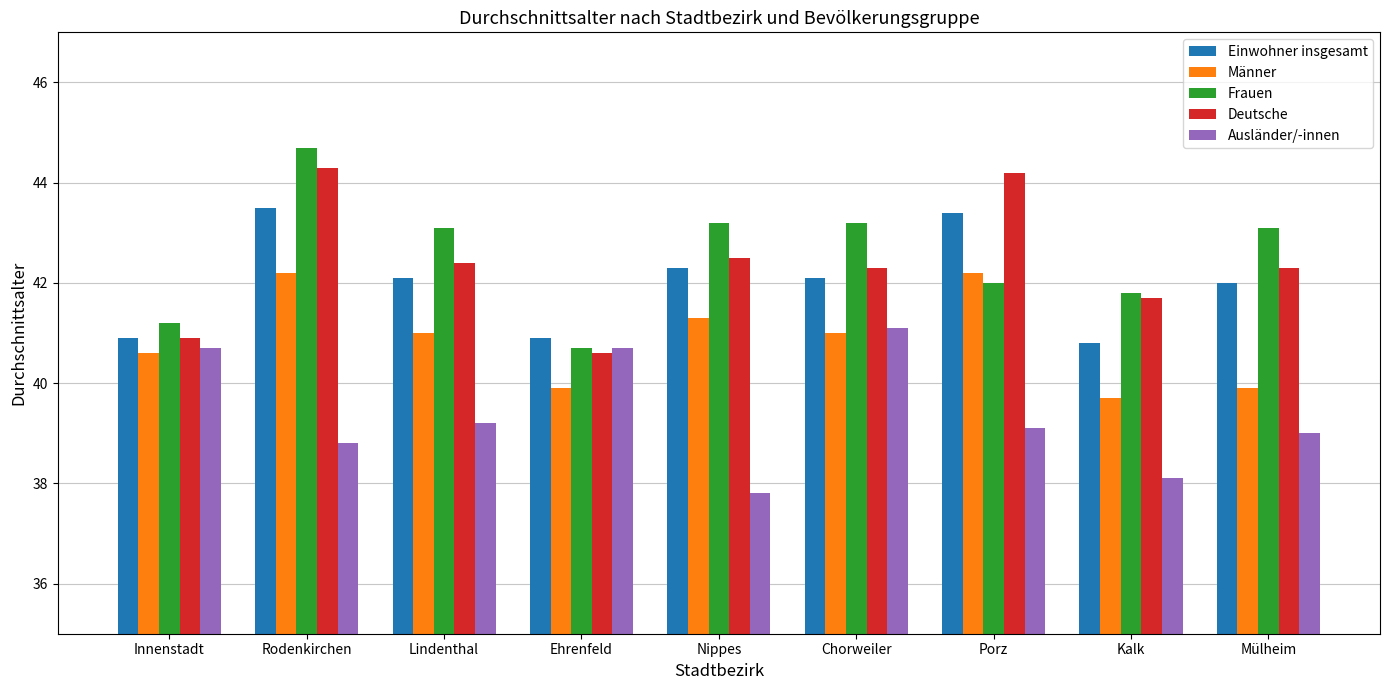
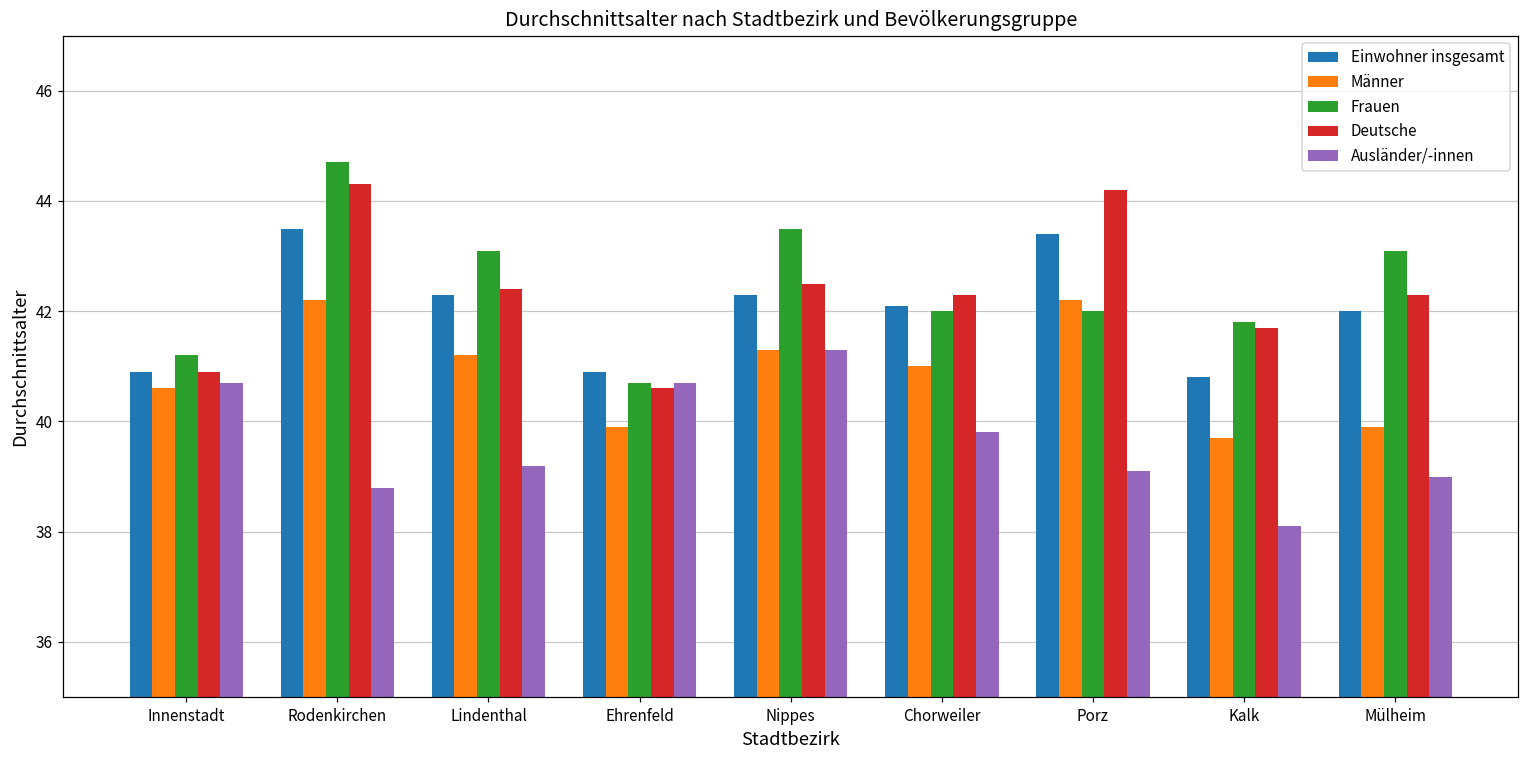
  {
    "Einwohner insgesamt": {
      "Innenstadt": 40.9,
      "Rodenkirchen": 43.5,
-     "Lindenthal": 42.1,
+     "Lindenthal": 42.3,
      "Ehrenfeld": 40.9,
      "Nippes": 42.3,
      "Chorweiler": 42.1,
      "Porz": 43.4,
      "Kalk": 40.8,
      "Mülheim": 42.0
    },
    "Männer": {
      "Innenstadt": 40.6,
      "Rodenkirchen": 42.2,
-     "Lindenthal": 41.0,
+     "Lindenthal": 41.2,
      "Ehrenfeld": 39.9,
      "Nippes": 41.3,
      "Chorweiler": 41.0,
      "Porz": 42.2,
      "Kalk": 39.7,
      "Mülheim": 39.9
    },
    "Frauen": {
      "Innenstadt": 41.2,
      "Rodenkirchen": 44.7,
      "Lindenthal": 43.1,
      "Ehrenfeld": 40.7,
-     "Nippes": 43.2,
-     "Chorweiler": 43.2,
+     "Nippes": 43.5,
+     "Chorweiler": 42.0,
      "Porz": 42.0,
      "Kalk": 41.8,
      "Mülheim": 43.1
    },
    "Deutsche": {
      "Innenstadt": 40.9,
      "Rodenkirchen": 44.3,
      "Lindenthal": 42.4,
      "Ehrenfeld": 40.6,
      "Nippes": 42.5,
      "Chorweiler": 42.3,
      "Porz": 44.2,
      "Kalk": 41.7,
      "Mülheim": 42.3
    },
    "Ausländer/-innen": {
      "Innenstadt": 40.7,
      "Rodenkirchen": 38.8,
      "Lindenthal": 39.2,
      "Ehrenfeld": 40.7,
-     "Nippes": 37.8,
-     "Chorweiler": 41.1,
+     "Nippes": 41.3,
+     "Chorweiler": 39.8,
      "Porz": 39.1,
      "Kalk": 38.1,
      "Mülheim": 39.0
    }
  }
